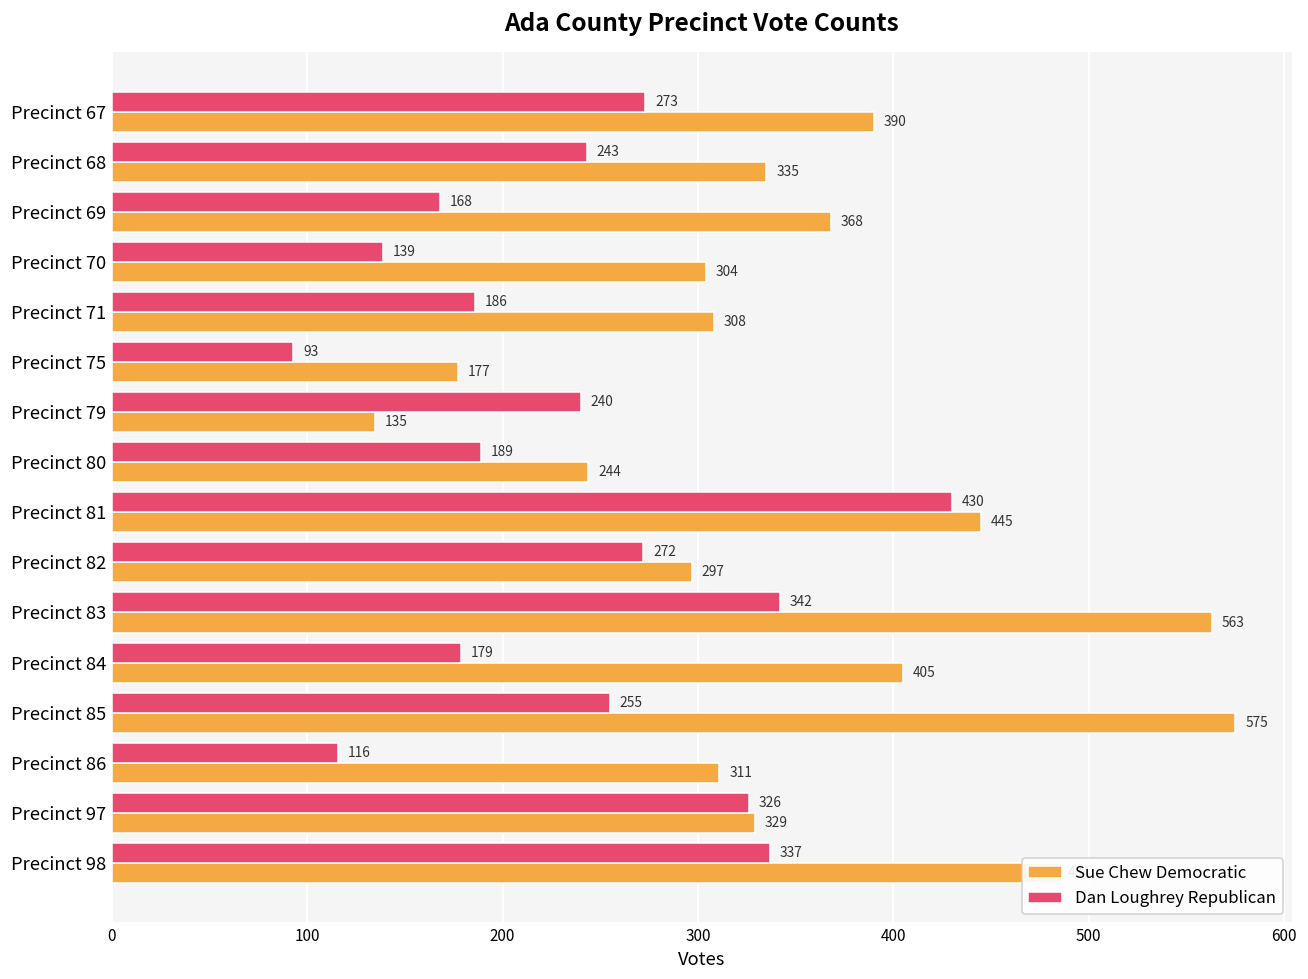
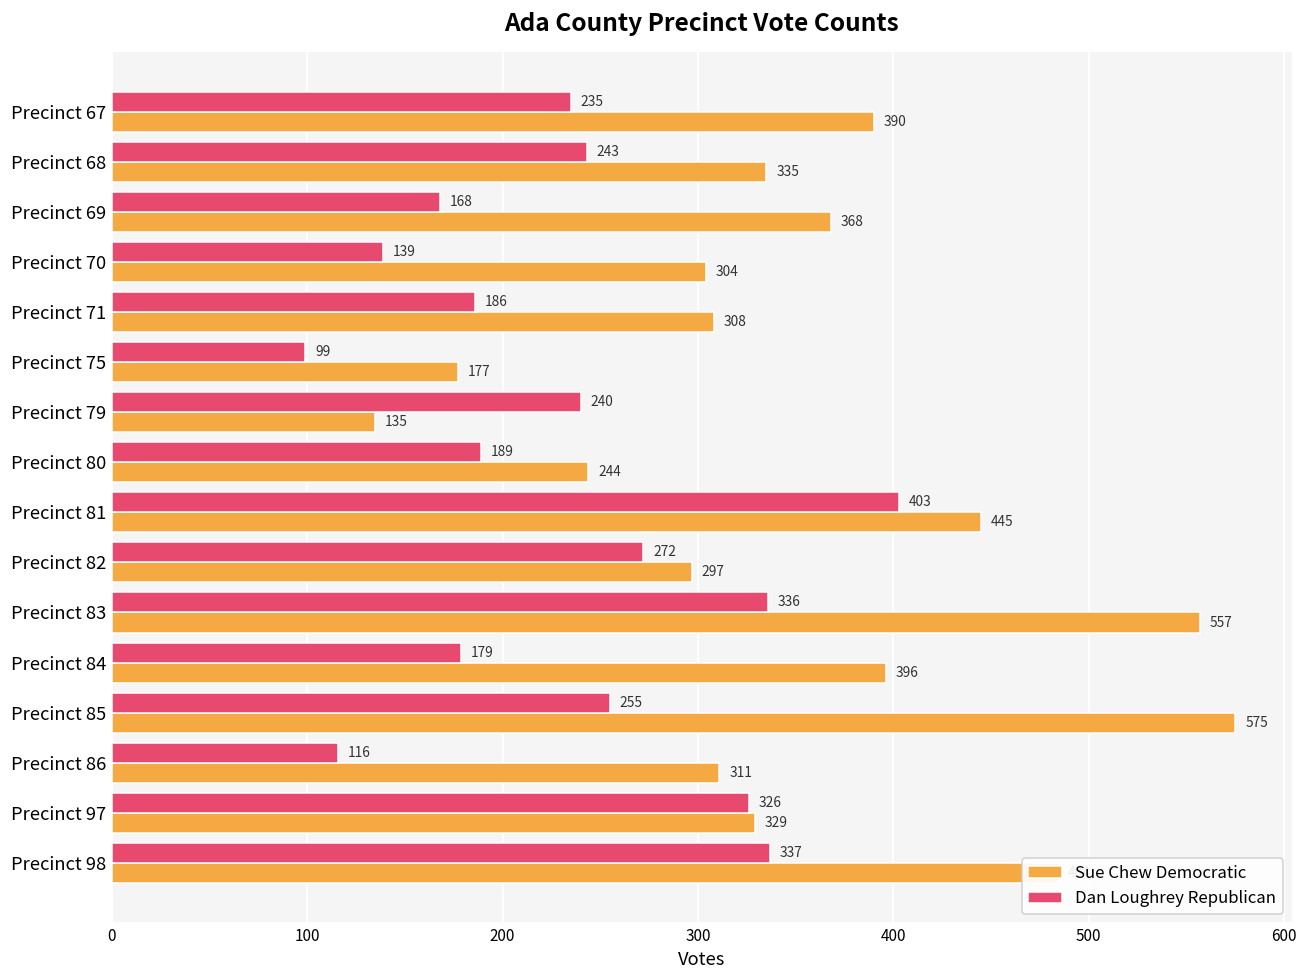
  {
    "Sue Chew Democratic": {
      "Precinct 67": 390,
      "Precinct 68": 335,
      "Precinct 69": 368,
      "Precinct 70": 304,
      "Precinct 71": 308,
      "Precinct 75": 177,
      "Precinct 79": 135,
      "Precinct 80": 244,
      "Precinct 81": 445,
      "Precinct 82": 297,
-     "Precinct 83": 563,
-     "Precinct 84": 405,
+     "Precinct 83": 557,
+     "Precinct 84": 396,
      "Precinct 85": 575,
      "Precinct 86": 311,
      "Precinct 97": 329
    },
    "Dan Loughrey Republican": {
-     "Precinct 67": 273,
+     "Precinct 67": 235,
      "Precinct 68": 243,
      "Precinct 69": 168,
      "Precinct 70": 139,
      "Precinct 71": 186,
-     "Precinct 75": 93,
+     "Precinct 75": 99,
      "Precinct 79": 240,
      "Precinct 80": 189,
-     "Precinct 81": 430,
+     "Precinct 81": 403,
      "Precinct 82": 272,
-     "Precinct 83": 342,
+     "Precinct 83": 336,
      "Precinct 84": 179,
      "Precinct 85": 255,
      "Precinct 86": 116,
      "Precinct 97": 326,
      "Precinct 98": 337
    }
  }
